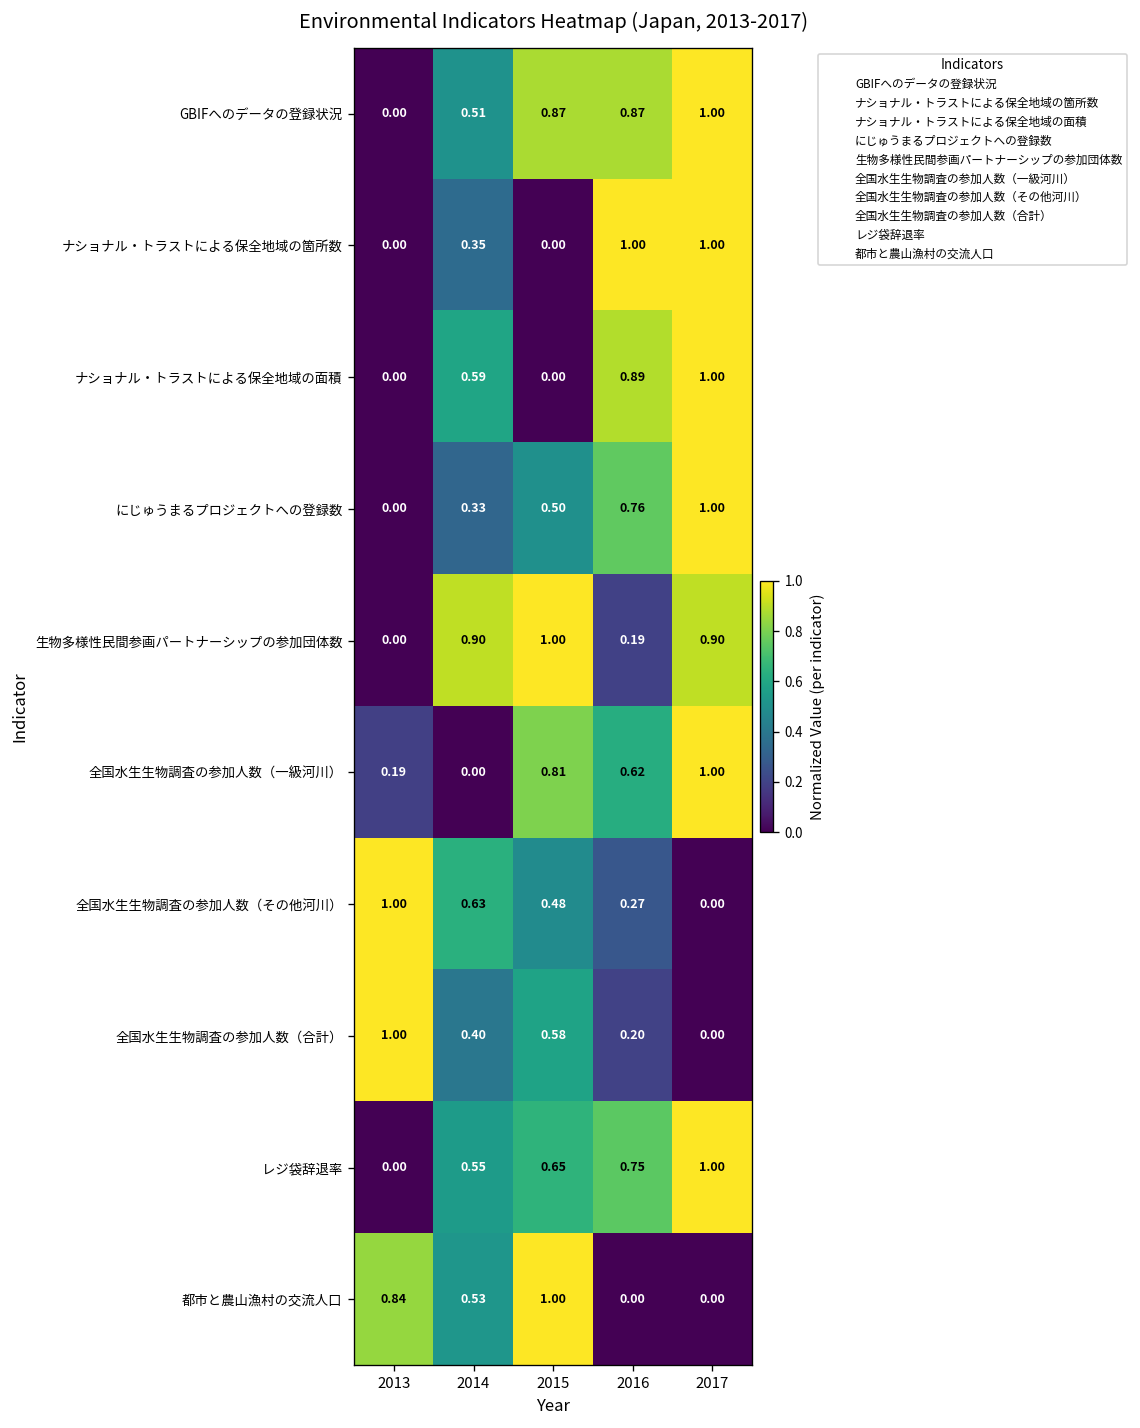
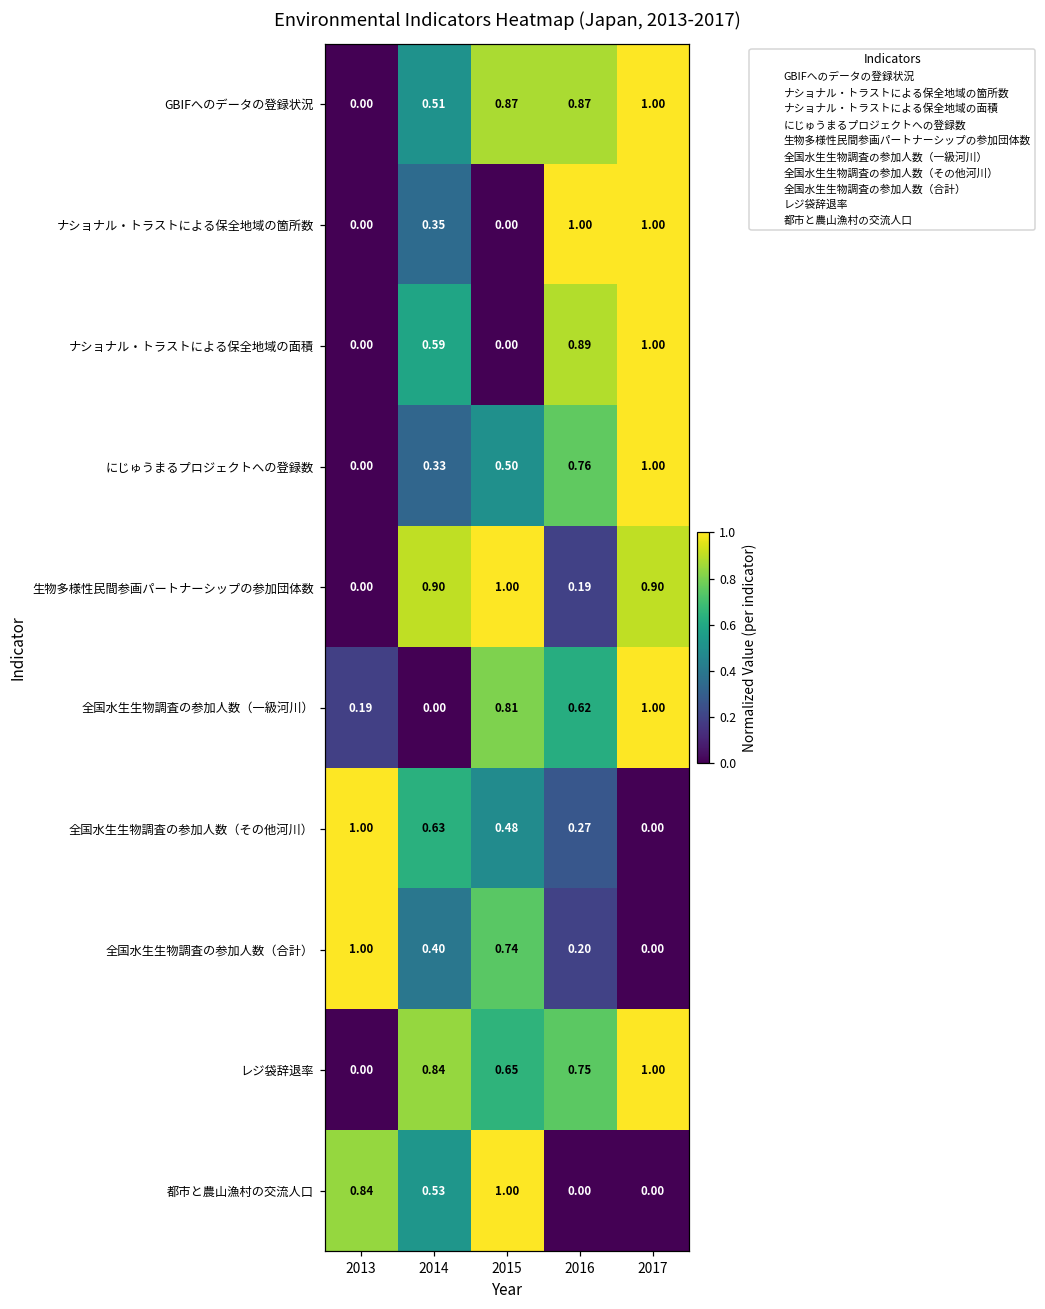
  {
    "GBIFへのデータの登録状況": {
      "2013": 0.00,
      "2014": 0.51,
      "2015": 0.87,
      "2016": 0.87,
      "2017": 1.00
    },
    "ナショナル・トラストによる保全地域の箇所数": {
      "2013": 0.00,
      "2014": 0.35,
      "2015": 0.00,
      "2016": 1.00,
      "2017": 1.00
    },
    "ナショナル・トラストによる保全地域の面積": {
      "2013": 0.00,
      "2014": 0.59,
      "2015": 0.00,
      "2016": 0.89,
      "2017": 1.00
    },
    "にじゅうまるプロジェクトへの登録数": {
      "2013": 0.00,
      "2014": 0.33,
      "2015": 0.50,
      "2016": 0.76,
      "2017": 1.00
    },
    "生物多様性民間参画パートナーシップの参加団体数": {
      "2013": 0.00,
      "2014": 0.90,
      "2015": 1.00,
      "2016": 0.19,
      "2017": 0.90
    },
    "全国水生生物調査の参加人数（一級河川）": {
      "2013": 0.19,
      "2014": 0.00,
      "2015": 0.81,
      "2016": 0.62,
      "2017": 1.00
    },
    "全国水生生物調査の参加人数（その他河川）": {
      "2013": 1.00,
      "2014": 0.63,
      "2015": 0.48,
      "2016": 0.27,
      "2017": 0.00
    },
    "全国水生生物調査の参加人数（合計）": {
      "2013": 1.00,
      "2014": 0.40,
-     "2015": 0.58,
+     "2015": 0.74,
      "2016": 0.20,
      "2017": 0.00
    },
    "レジ袋辞退率": {
      "2013": 0.00,
-     "2014": 0.55,
+     "2014": 0.84,
      "2015": 0.65,
      "2016": 0.75,
      "2017": 1.00
    },
    "都市と農山漁村の交流人口": {
      "2013": 0.84,
      "2014": 0.53,
      "2015": 1.00,
      "2016": 0.00,
      "2017": 0.00
    }
  }
